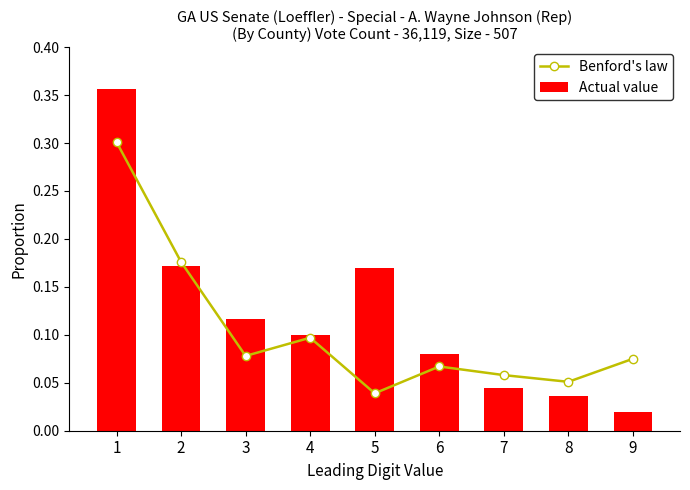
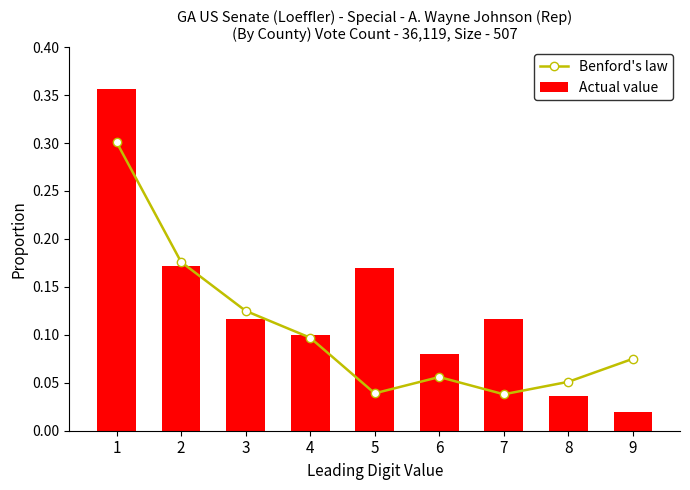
  {
    "Benford's law": {
      "1": 0.30,
      "2": 0.18,
-     "3": 0.08,
+     "3": 0.13,
      "4": 0.10,
      "5": 0.04,
-     "6": 0.07,
-     "7": 0.06,
+     "6": 0.06,
+     "7": 0.04,
      "8": 0.05,
      "9": 0.08
    },
    "Actual value": {
      "1": 0.36,
      "2": 0.17,
      "3": 0.12,
      "4": 0.10,
      "5": 0.17,
      "6": 0.08,
-     "7": 0.05,
+     "7": 0.12,
      "8": 0.04,
      "9": 0.02
    }
  }
